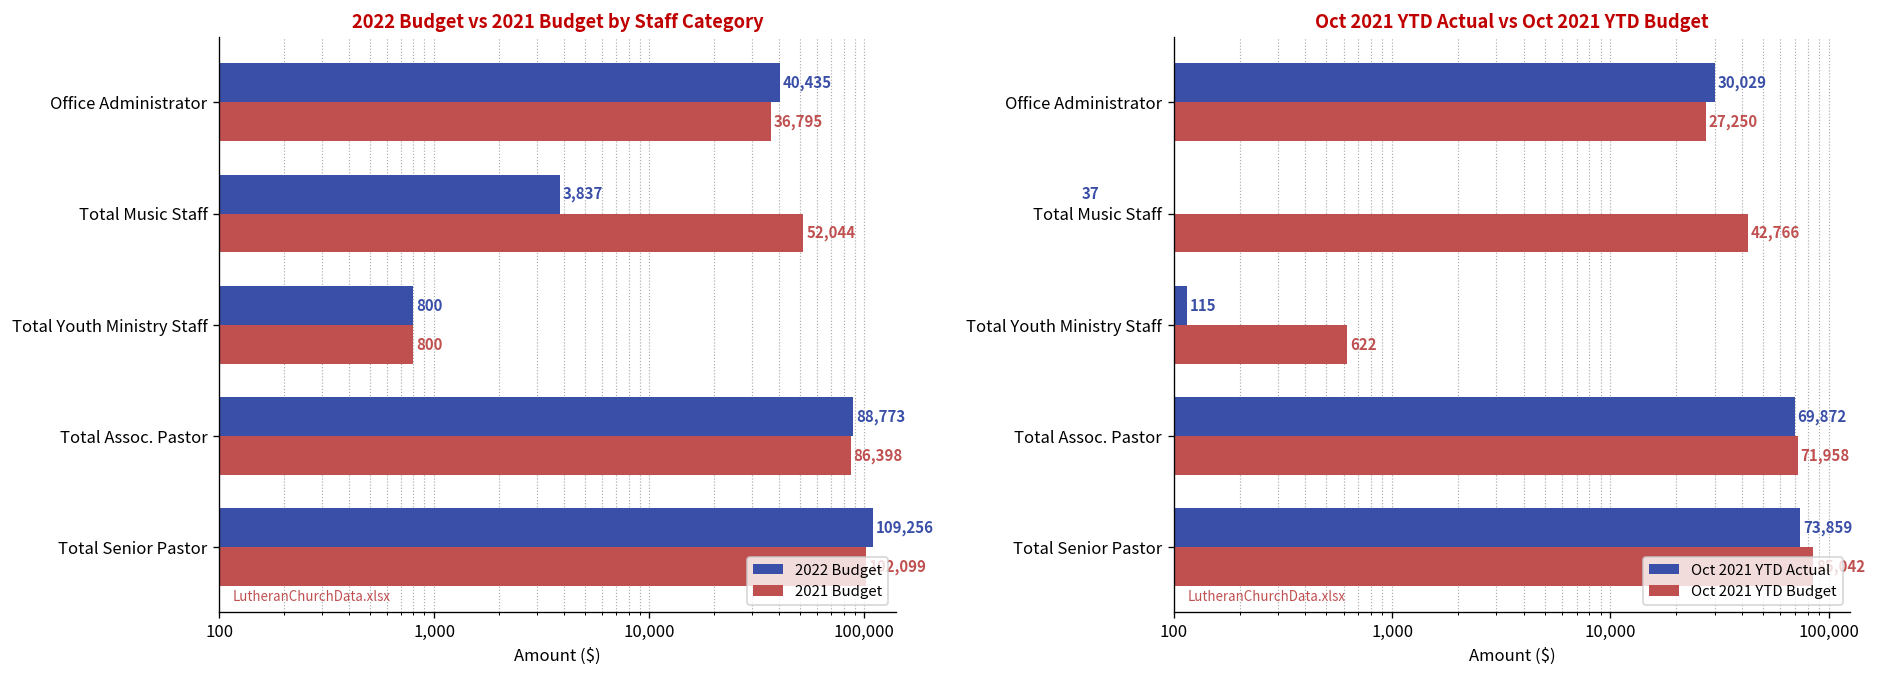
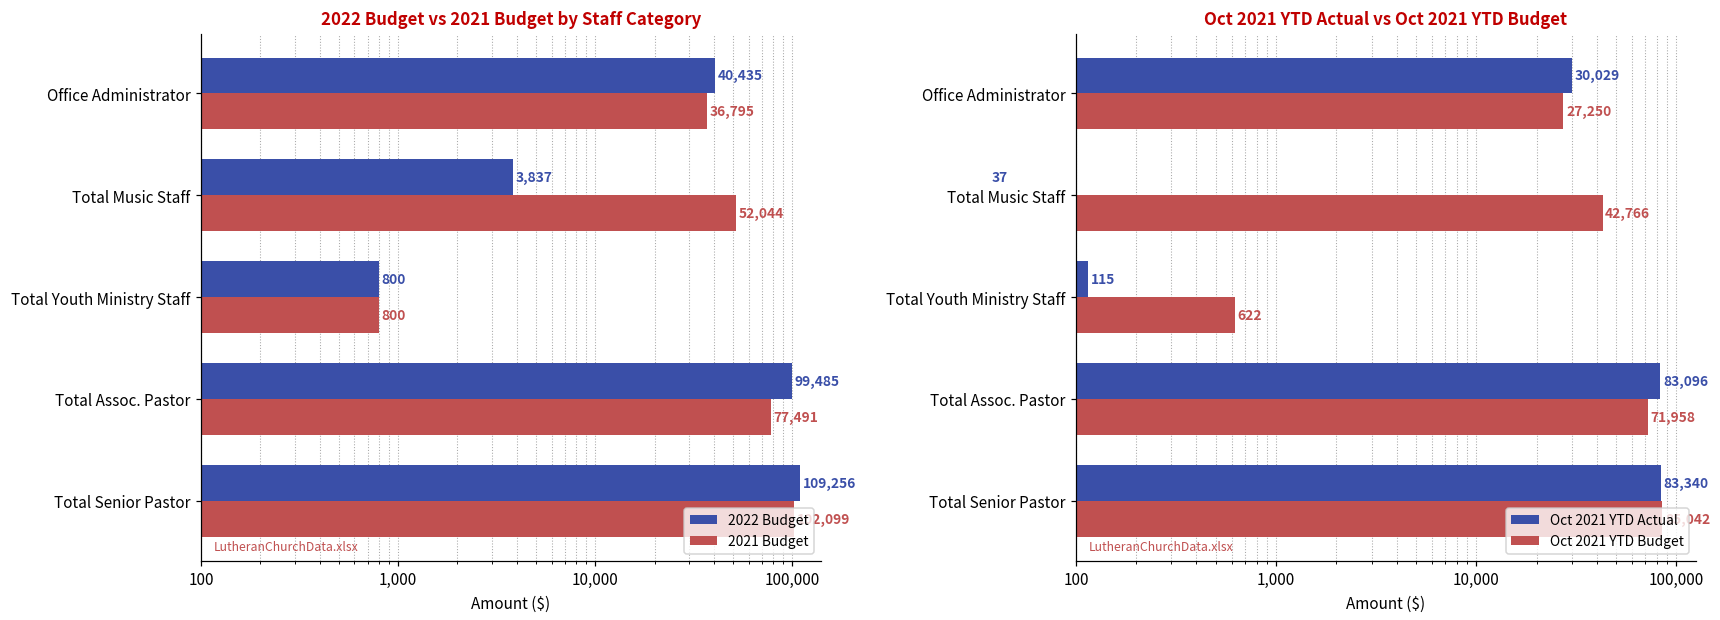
  {
    "2022 Budget vs 2021 Budget by Staff Category": {
      "2022 Budget": {
        "Office Administrator": "40,435",
        "Total Music Staff": "3,837",
        "Total Youth Ministry Staff": "800",
-       "Total Assoc. Pastor": "88,773",
+       "Total Assoc. Pastor": "99,485",
        "Total Senior Pastor": "109,256"
      },
      "2021 Budget": {
        "Office Administrator": "36,795",
        "Total Music Staff": "52,044",
        "Total Youth Ministry Staff": "800",
-       "Total Assoc. Pastor": "86,398"
+       "Total Assoc. Pastor": "77,491"
      }
    },
    "Oct 2021 YTD Actual vs Oct 2021 YTD Budget": {
      "Oct 2021 YTD Actual": {
        "Office Administrator": "30,029",
        "Total Youth Ministry Staff": "115",
-       "Total Assoc. Pastor": "69,872",
-       "Total Senior Pastor": "73,859"
+       "Total Assoc. Pastor": "83,096",
+       "Total Senior Pastor": "83,340"
      },
      "Oct 2021 YTD Budget": {
        "Office Administrator": "27,250",
        "Total Music Staff": "42,766",
        "Total Youth Ministry Staff": "622",
        "Total Assoc. Pastor": "71,958"
      }
    }
  }
